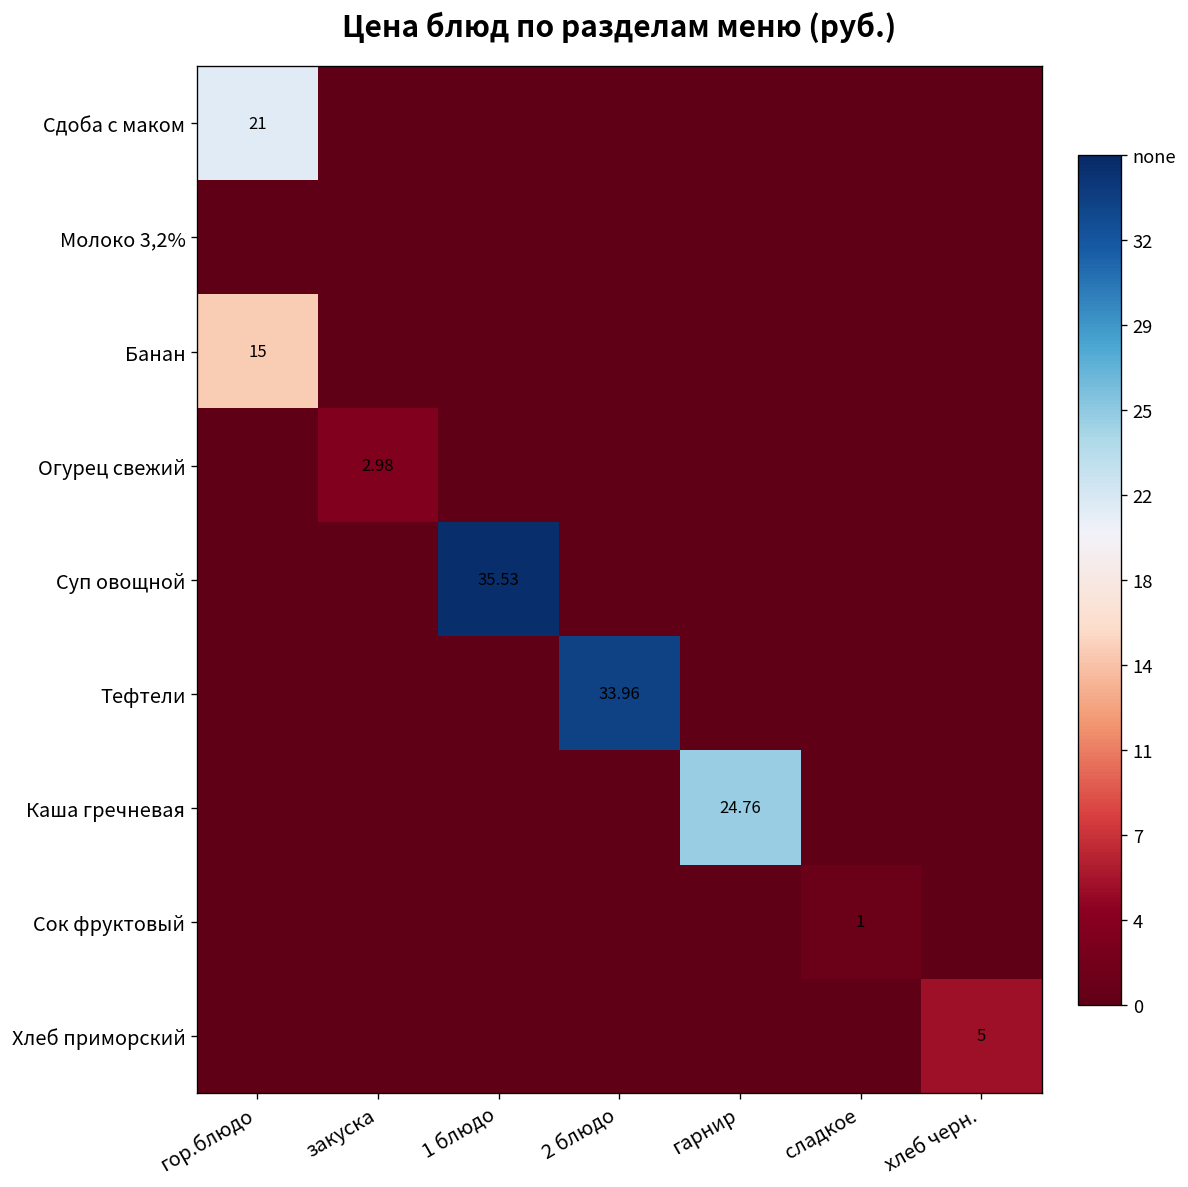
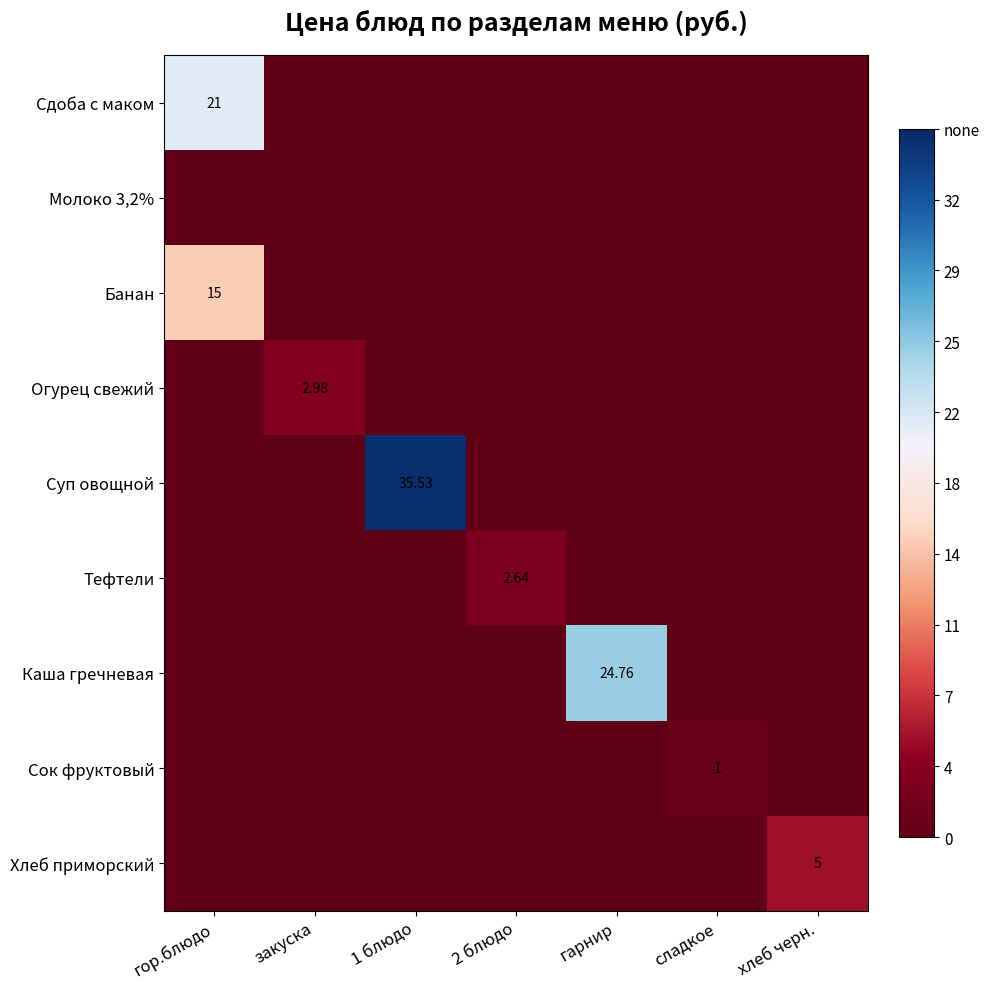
  {
    "Сдоба с маком": {
      "гор.блюдо": 21
    },
    "Банан": {
      "гор.блюдо": 15
    },
    "Огурец свежий": {
      "закуска": 2.98
    },
    "Суп овощной": {
      "1 блюдо": 35.53
    },
    "Тефтели": {
-     "2 блюдо": 33.96
+     "2 блюдо": 2.64
    },
    "Каша гречневая": {
      "гарнир": 24.76
    },
    "Сок фруктовый": {
      "сладкое": 1
    },
    "Хлеб приморский": {
      "хлеб черн.": 5
    }
  }
